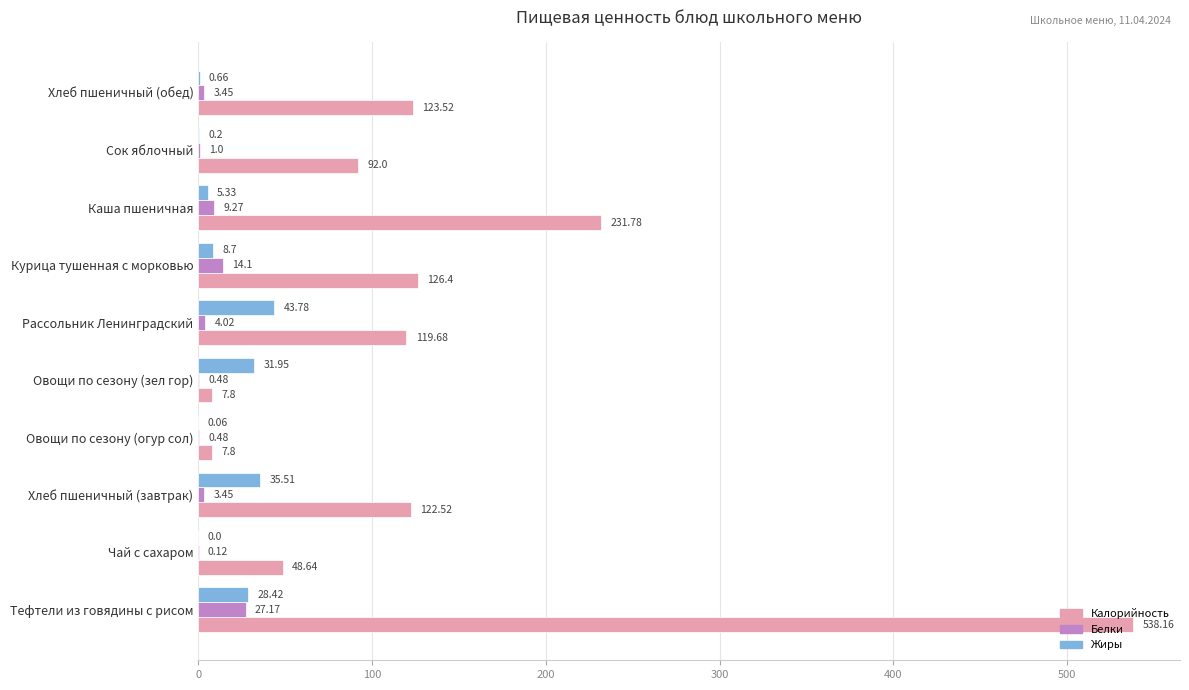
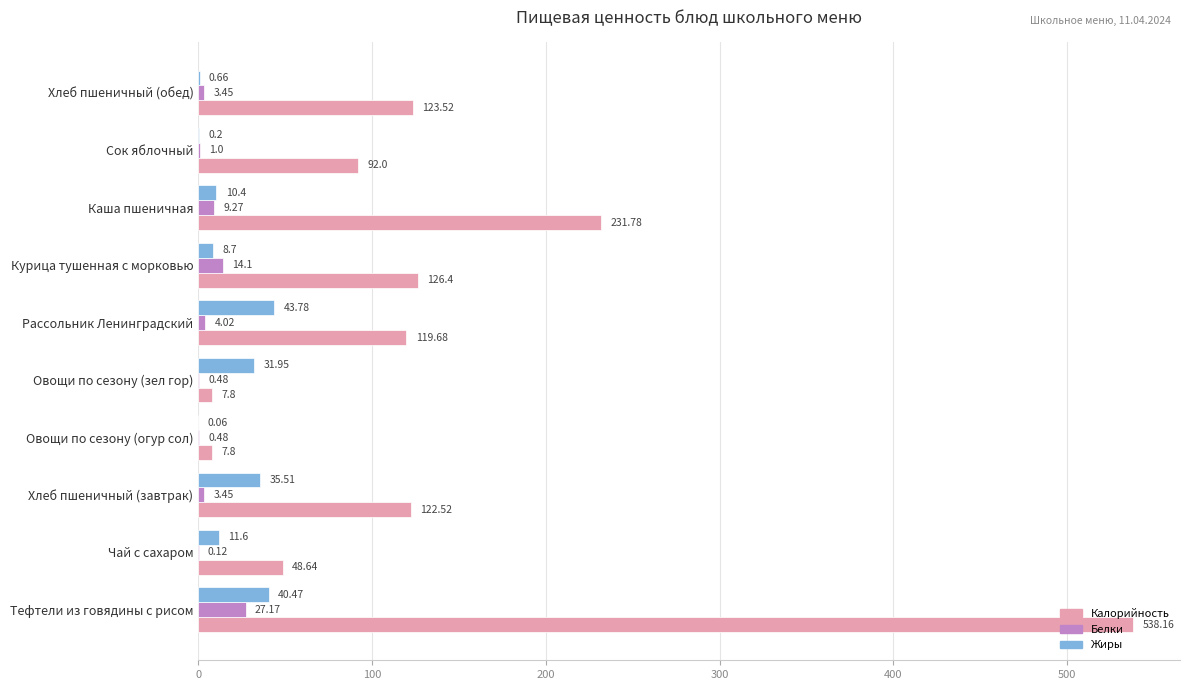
  {
    "Жиры": {
      "Хлеб пшеничный (обед)": 0.66,
      "Сок яблочный": 0.2,
-     "Каша пшеничная": 5.33,
+     "Каша пшеничная": 10.4,
      "Курица тушенная с морковью": 8.7,
      "Рассольник Ленинградский": 43.78,
      "Овощи по сезону (зел гор)": 31.95,
      "Овощи по сезону (огур сол)": 0.06,
      "Хлеб пшеничный (завтрак)": 35.51,
-     "Чай с сахаром": 0.0,
-     "Тефтели из говядины с рисом": 28.42
+     "Чай с сахаром": 11.6,
+     "Тефтели из говядины с рисом": 40.47
    }
  }
